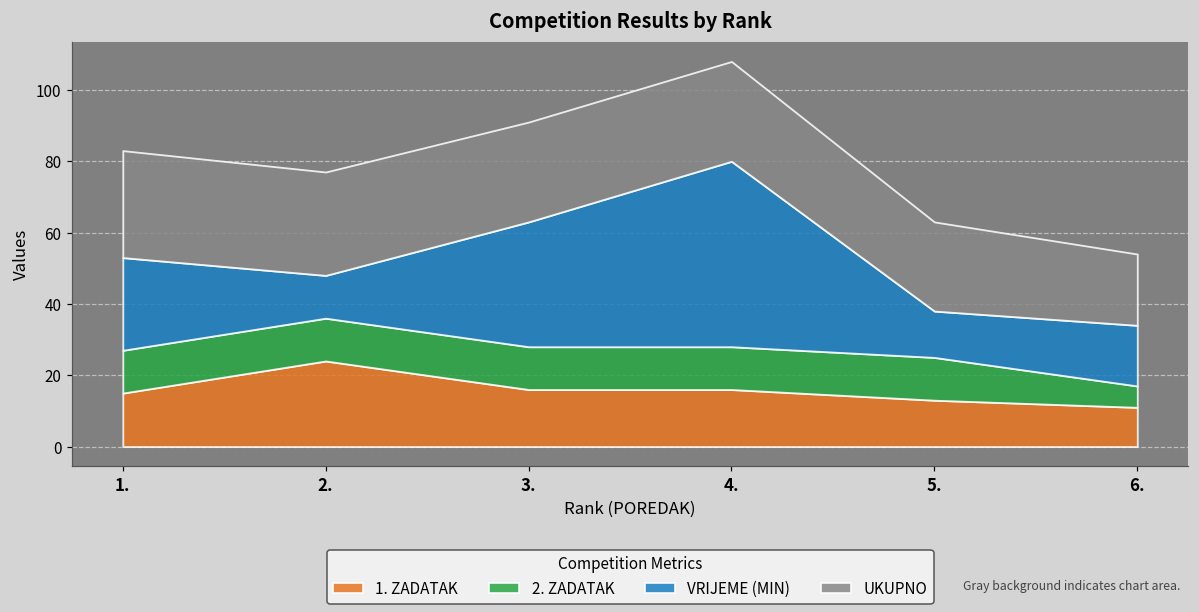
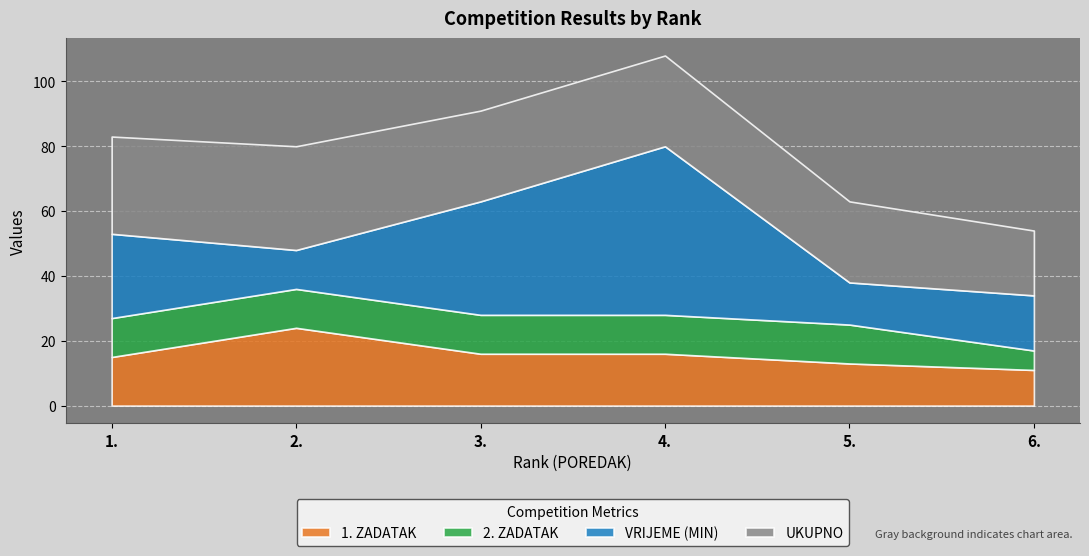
  {
    "1. ZADATAK": {
      "1.": 15,
      "2.": 24,
      "3.": 16,
      "4.": 16,
      "5.": 13,
      "6.": 11
    },
    "2. ZADATAK": {
      "1.": 12,
      "2.": 12,
      "3.": 12,
      "4.": 12,
      "5.": 12,
      "6.": 6
    },
    "VRIJEME (MIN)": {
      "1.": 26,
      "2.": 12,
      "3.": 35,
      "4.": 52,
      "5.": 13,
      "6.": 17
    },
    "UKUPNO": {
      "1.": 30,
-     "2.": 29,
+     "2.": 32,
      "3.": 28,
      "4.": 28,
      "5.": 25,
      "6.": 20
    }
  }
